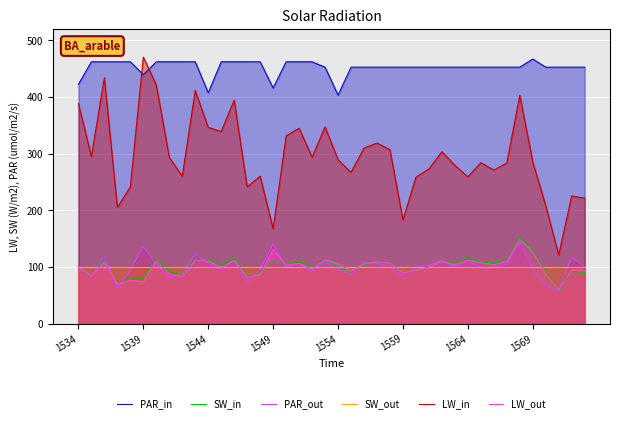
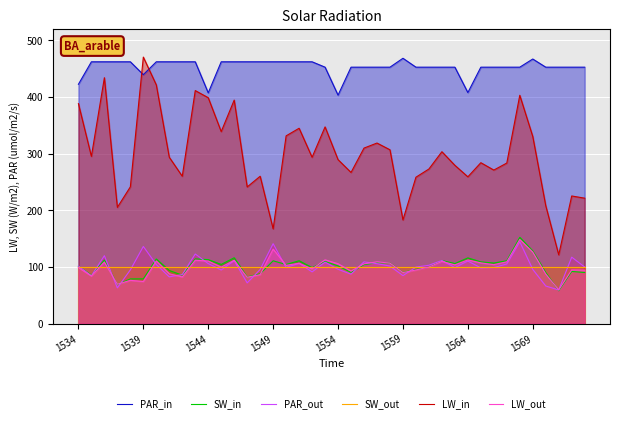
  {
    "PAR_in": {
      "1534": 420,
      "1539": 440,
      "1544": 410,
-     "1549": 420,
+     "1549": 460,
      "1554": 400,
-     "1559": 450,
-     "1564": 450,
+     "1559": 470,
+     "1564": 410,
      "1569": 470
    },
    "SW_in": {
      "1539": 80,
      "1549": 110
    },
    "PAR_out": {
      "1539": 140,
      "1544": 110,
      "1549": 140,
      "1559": 80
    },
    "SW_out": {
      "1539": 100,
      "1544": 100,
      "1549": 100,
      "1559": 100,
      "1564": 100
    },
    "LW_in": {
      "1534": 390,
      "1539": 470,
-     "1544": 350,
+     "1544": 400,
      "1549": 170,
      "1554": 290,
      "1559": 180,
      "1564": 260,
-     "1569": 290
+     "1569": 330
    },
    "LW_out": {
      "1539": 70,
      "1549": 130
    }
  }
